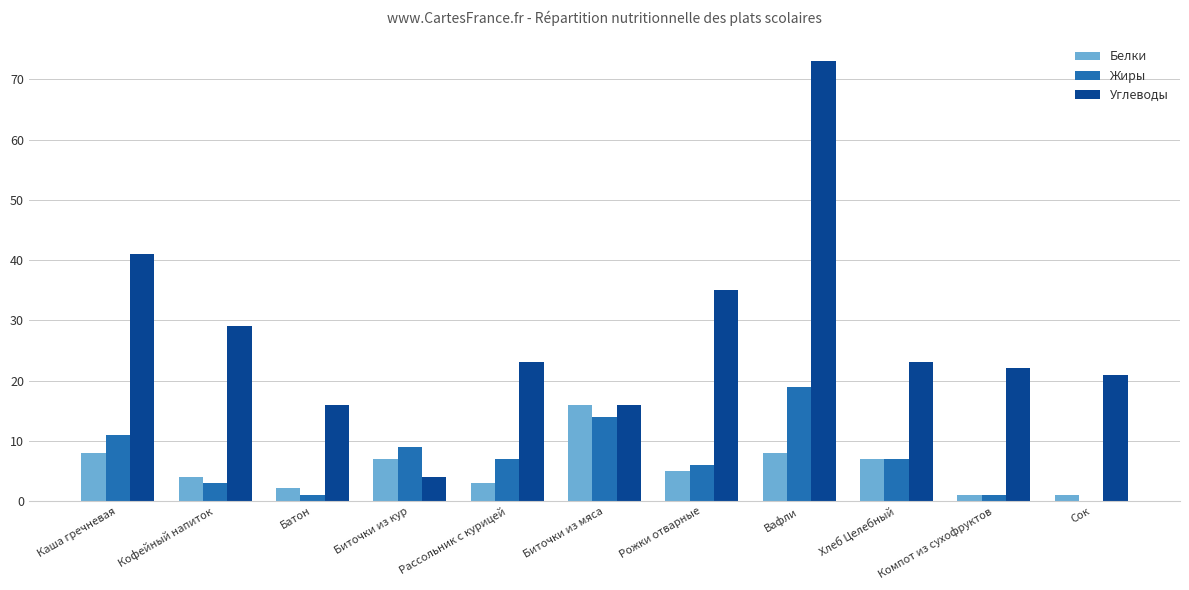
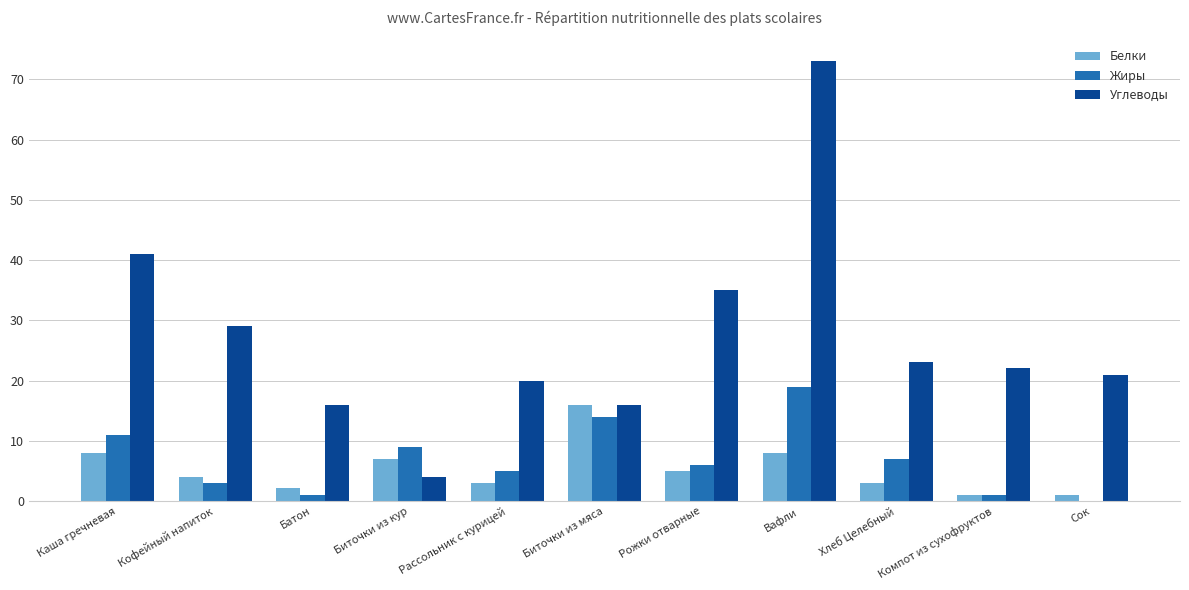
  {
    "Белки": {
      "Каша гречневая": 8,
      "Кофейный напиток": 4,
      "Батон": 2,
      "Биточки из кур": 7,
      "Рассольник с курицей": 3,
      "Биточки из мяса": 16,
      "Рожки отварные": 5,
      "Вафли": 8,
-     "Хлеб Целебный": 7,
+     "Хлеб Целебный": 3,
      "Компот из сухофруктов": 1,
      "Сок": 1
    },
    "Жиры": {
      "Каша гречневая": 11,
      "Кофейный напиток": 3,
      "Батон": 1,
      "Биточки из кур": 9,
-     "Рассольник с курицей": 7,
+     "Рассольник с курицей": 5,
      "Биточки из мяса": 14,
      "Рожки отварные": 6,
      "Вафли": 19,
      "Хлеб Целебный": 7,
      "Компот из сухофруктов": 1,
      "Сок": 0
    },
    "Углеводы": {
      "Каша гречневая": 41,
      "Кофейный напиток": 29,
      "Батон": 16,
      "Биточки из кур": 4,
-     "Рассольник с курицей": 23,
+     "Рассольник с курицей": 20,
      "Биточки из мяса": 16,
      "Рожки отварные": 35,
      "Вафли": 73,
      "Хлеб Целебный": 23,
      "Компот из сухофруктов": 22,
      "Сок": 21
    }
  }
